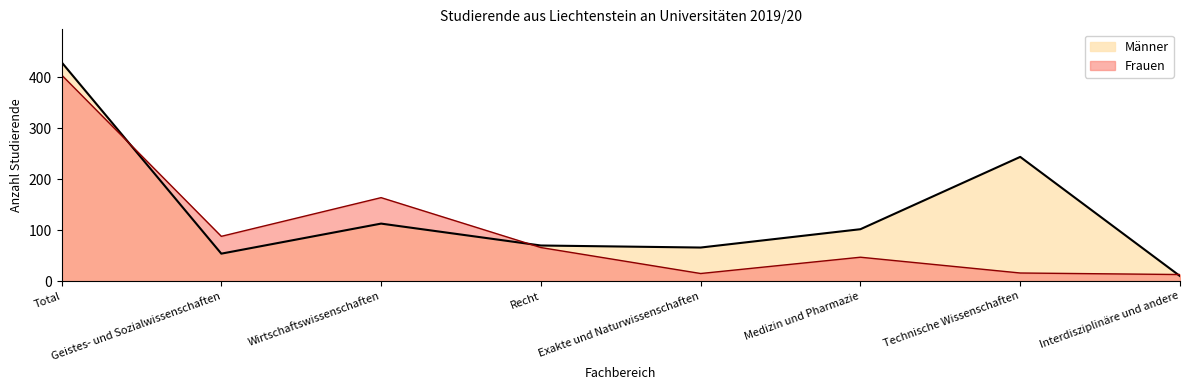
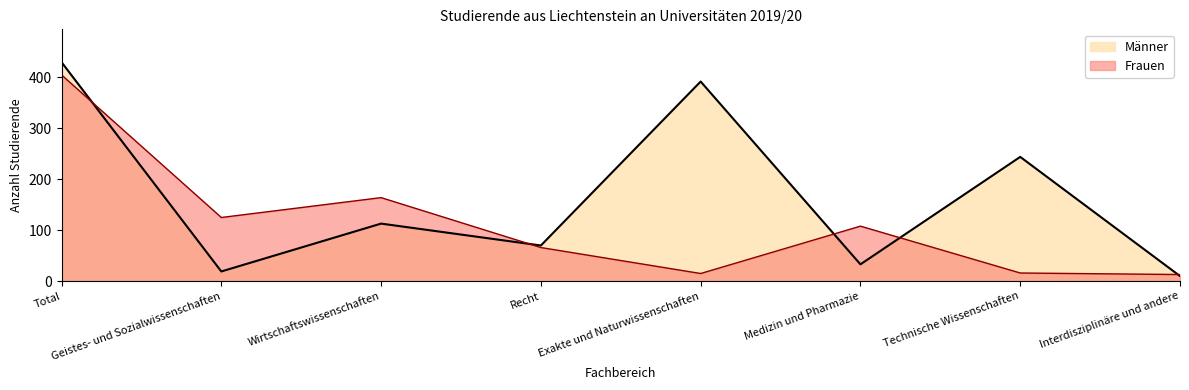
  {
    "Männer": {
      "Total": 430,
-     "Geistes- und Sozialwissenschaften": 50,
+     "Geistes- und Sozialwissenschaften": 20,
      "Wirtschaftswissenschaften": 110,
-     "Exakte und Naturwissenschaften": 70,
-     "Medizin und Pharmazie": 100,
+     "Exakte und Naturwissenschaften": 390,
+     "Medizin und Pharmazie": 30,
      "Technische Wissenschaften": 240
    },
    "Frauen": {
      "Total": 410,
-     "Geistes- und Sozialwissenschaften": 90,
+     "Geistes- und Sozialwissenschaften": 130,
      "Wirtschaftswissenschaften": 160,
      "Exakte und Naturwissenschaften": 20,
-     "Medizin und Pharmazie": 50,
+     "Medizin und Pharmazie": 110,
      "Technische Wissenschaften": 20
    }
  }
